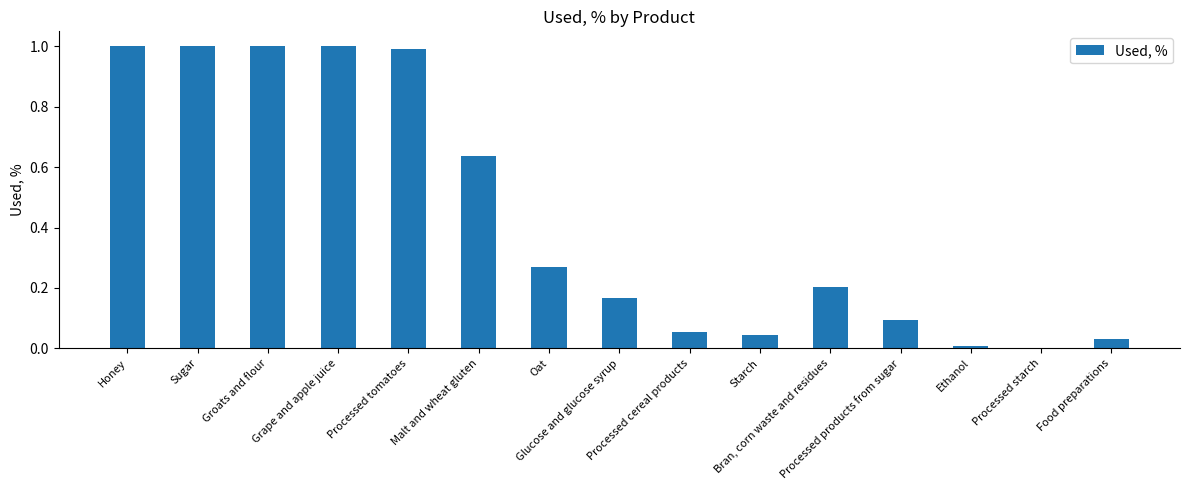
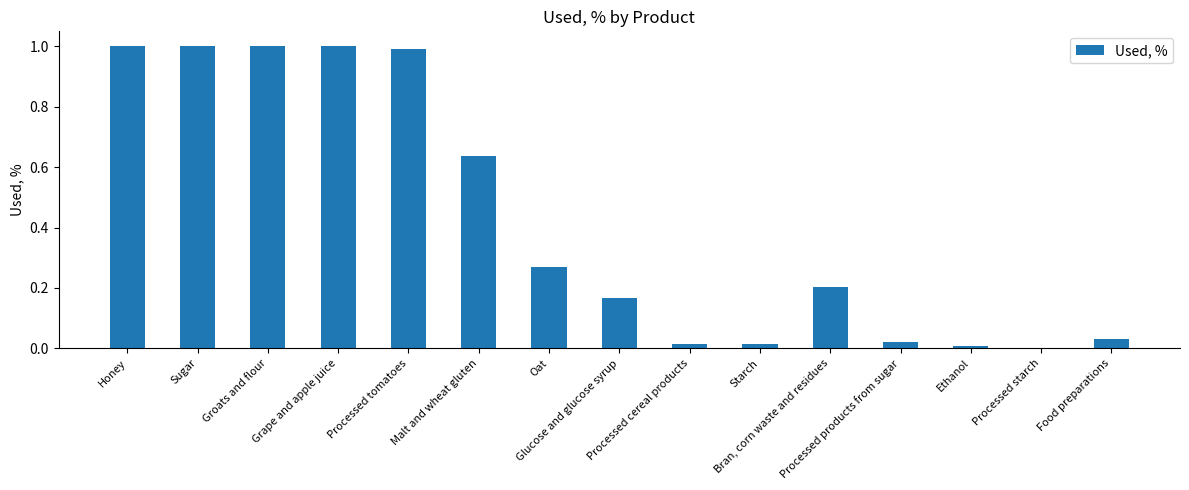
  {
    "Honey": 1.00,
    "Sugar": 1.00,
    "Groats and flour": 1.00,
    "Grape and apple juice": 1.00,
    "Processed tomatoes": 0.99,
    "Malt and wheat gluten": 0.64,
    "Oat": 0.27,
    "Glucose and glucose syrup": 0.17,
-   "Processed cereal products": 0.05,
-   "Starch": 0.04,
+   "Processed cereal products": 0.01,
+   "Starch": 0.02,
    "Bran, corn waste and residues": 0.20,
-   "Processed products from sugar": 0.10,
+   "Processed products from sugar": 0.02,
    "Food preparations": 0.03
  }
